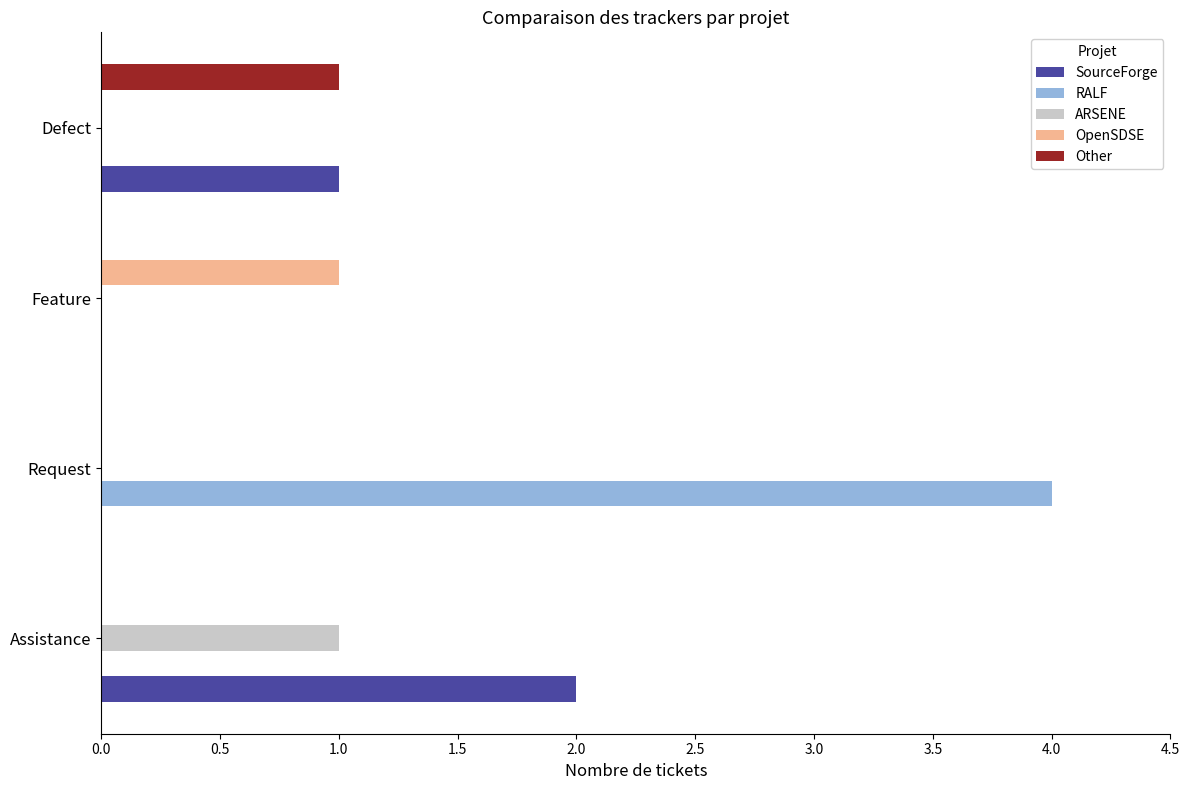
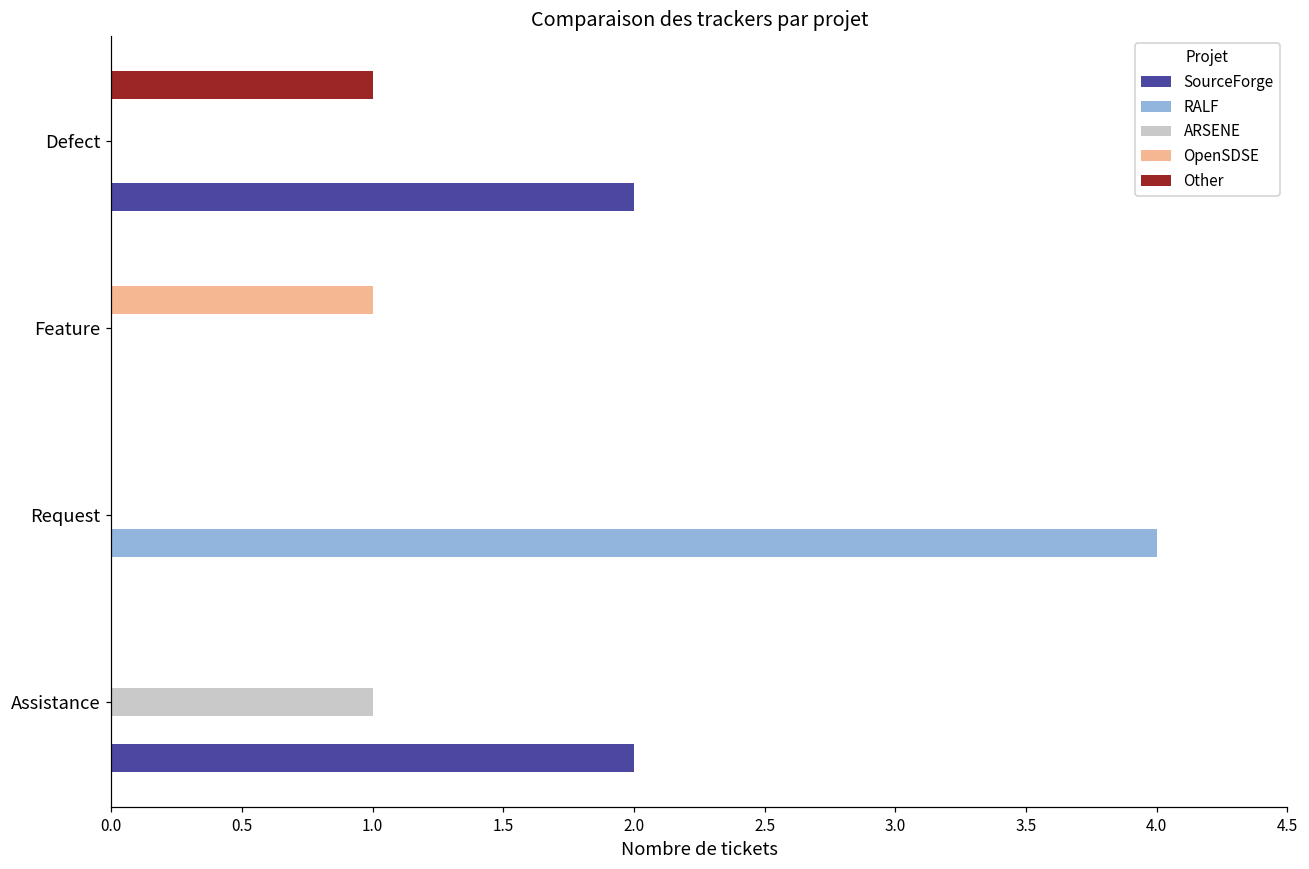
  {
    "SourceForge": {
-     "Defect": 1,
+     "Defect": 2,
      "Feature": 0,
      "Request": 0,
      "Assistance": 2
    },
    "RALF": {
      "Defect": 0,
      "Feature": 0,
      "Request": 4,
      "Assistance": 0
    },
    "ARSENE": {
      "Defect": 0,
      "Feature": 0,
      "Request": 0,
      "Assistance": 1
    },
    "OpenSDSE": {
      "Defect": 0,
      "Feature": 1,
      "Request": 0,
      "Assistance": 0
    },
    "Other": {
      "Defect": 1,
      "Feature": 0,
      "Request": 0,
      "Assistance": 0
    }
  }
